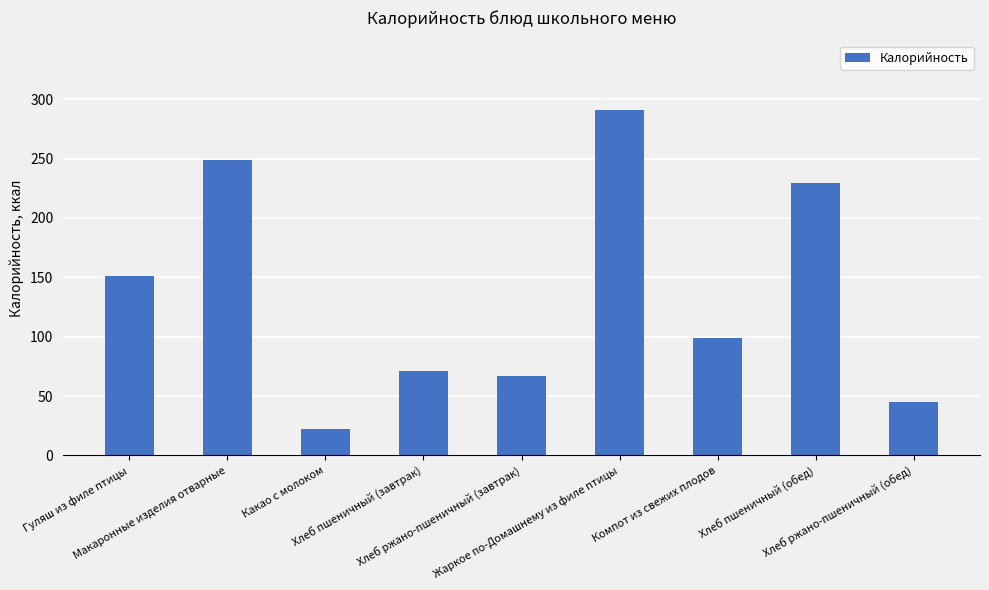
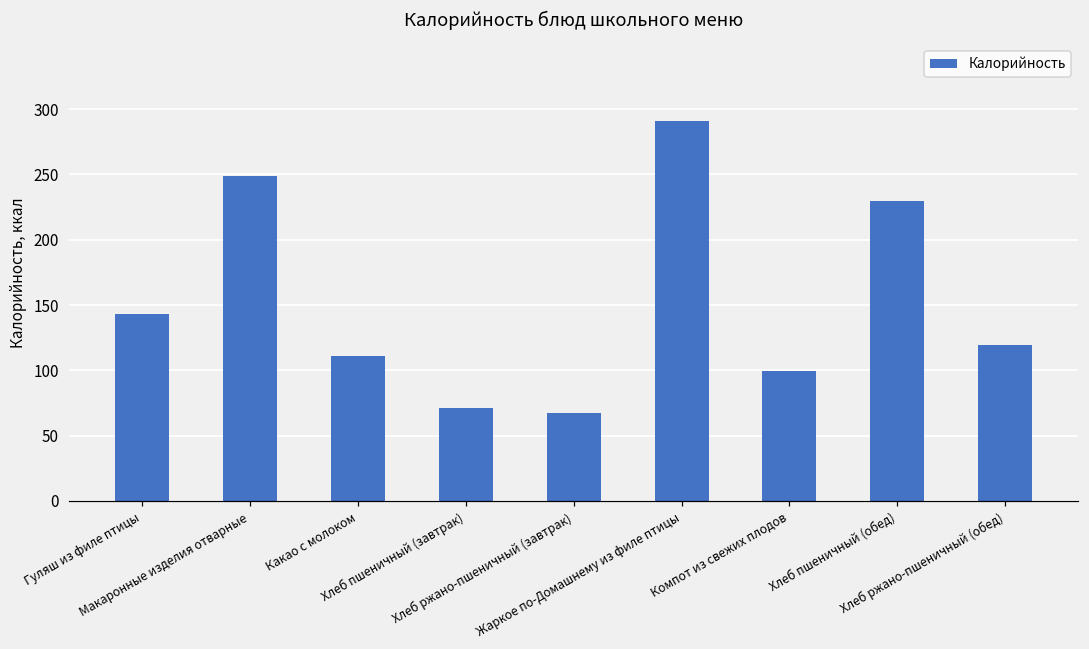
  {
-   "Гуляш из филе птицы": 151,
+   "Гуляш из филе птицы": 144,
    "Макаронные изделия отварные": 249,
-   "Какао с молоком": 22,
+   "Какао с молоком": 111,
    "Хлеб пшеничный (завтрак)": 71,
    "Хлеб ржано-пшеничный (завтрак)": 67,
    "Жаркое по-Домашнему из филе птицы": 291,
    "Компот из свежих плодов": 99,
    "Хлеб пшеничный (обед)": 230,
-   "Хлеб ржано-пшеничный (обед)": 45
+   "Хлеб ржано-пшеничный (обед)": 120
  }
